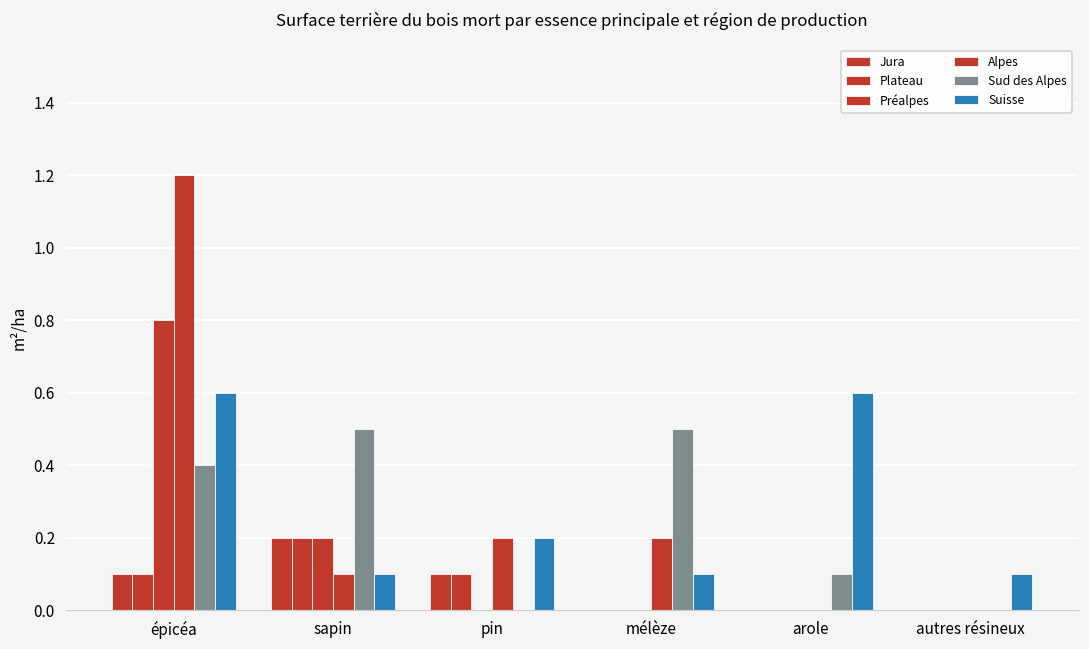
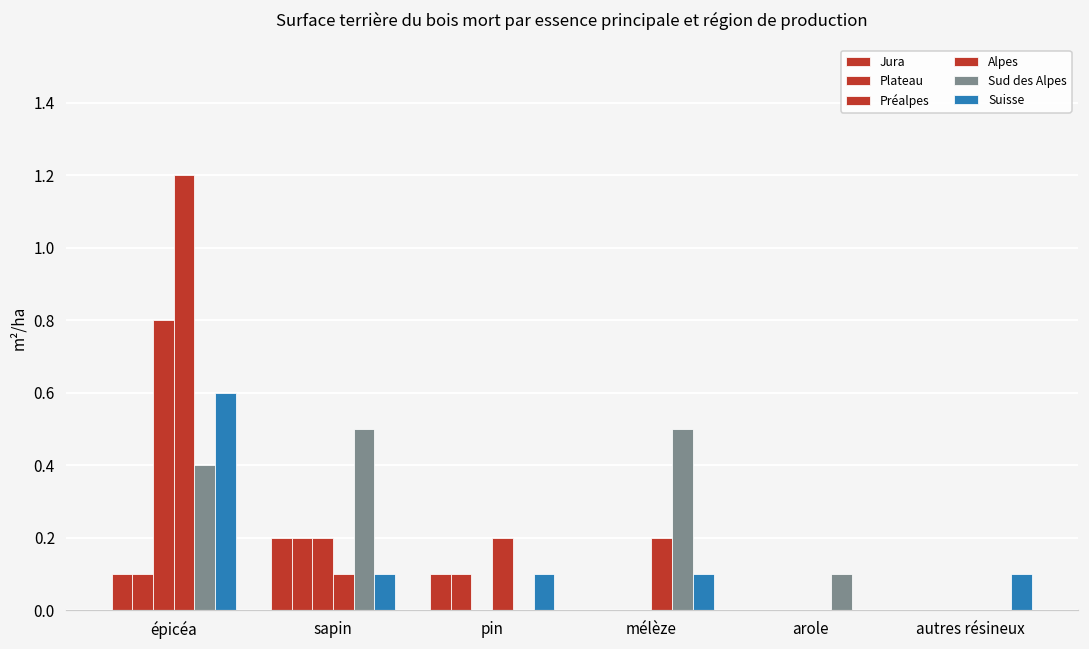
  {
    "Sud des Alpes": {
      "épicéa": 0.4,
      "sapin": 0.5,
      "pin": 0.0,
      "mélèze": 0.5,
      "arole": 0.1,
      "autres résineux": 0.0
    },
    "Suisse": {
      "épicéa": 0.6,
      "sapin": 0.1,
-     "pin": 0.2,
+     "pin": 0.1,
      "mélèze": 0.1,
-     "arole": 0.6,
+     "arole": 0.0,
      "autres résineux": 0.1
    }
  }
